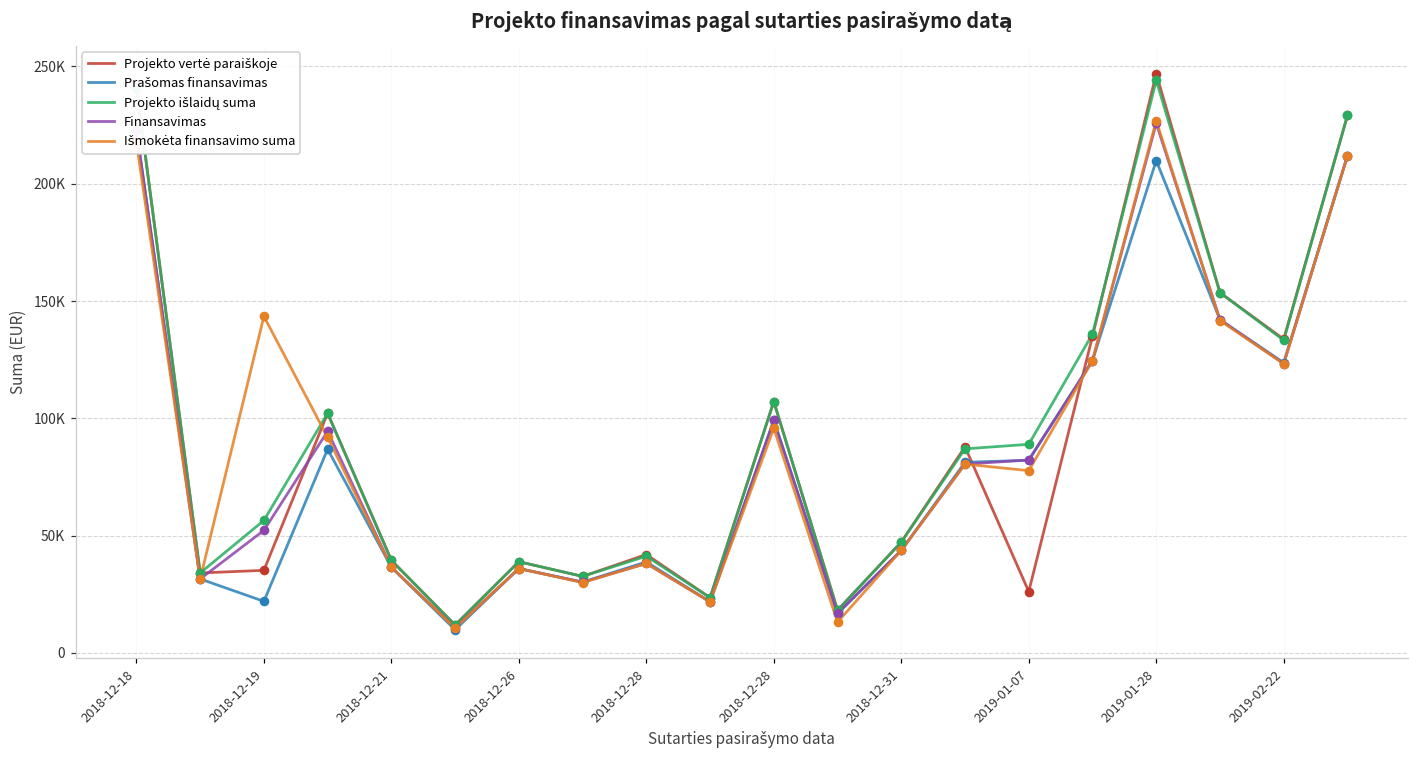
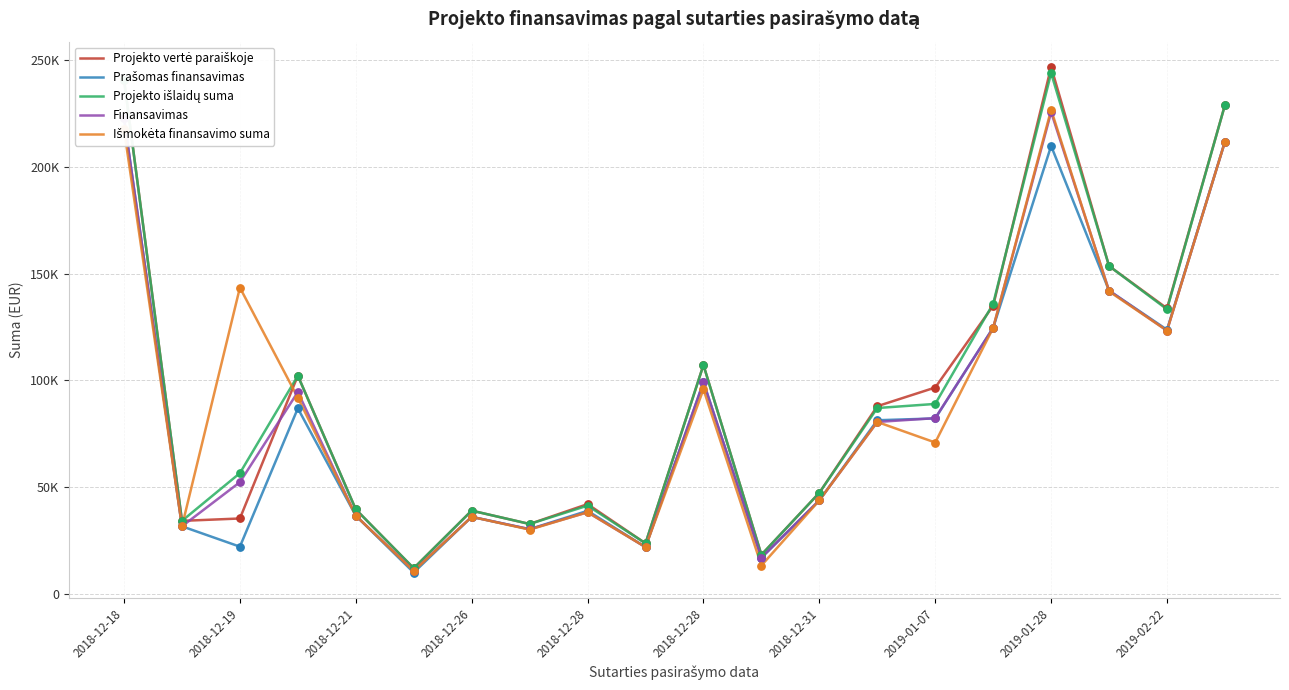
  {
    "Projekto vertė paraiškoje": {
      "2018-12-19": 35000,
-     "2019-01-07": 26000
+     "2019-01-07": 97000
    },
    "Prašomas finansavimas": {
      "2018-12-19": 22000
    },
    "Projekto išlaidų suma": {
      "2018-12-19": 56000,
      "2019-01-07": 89000
    },
    "Finansavimas": {
      "2018-12-19": 52000
    },
    "Išmokėta finansavimo suma": {
      "2018-12-19": 143000,
-     "2019-01-07": 78000
+     "2019-01-07": 71000
    }
  }
